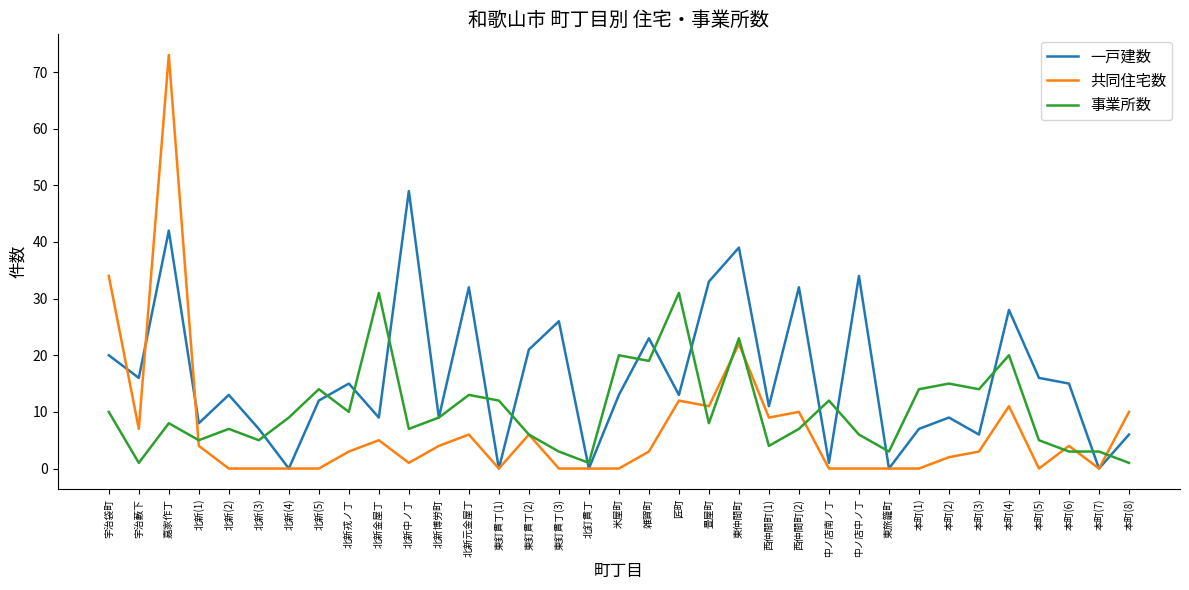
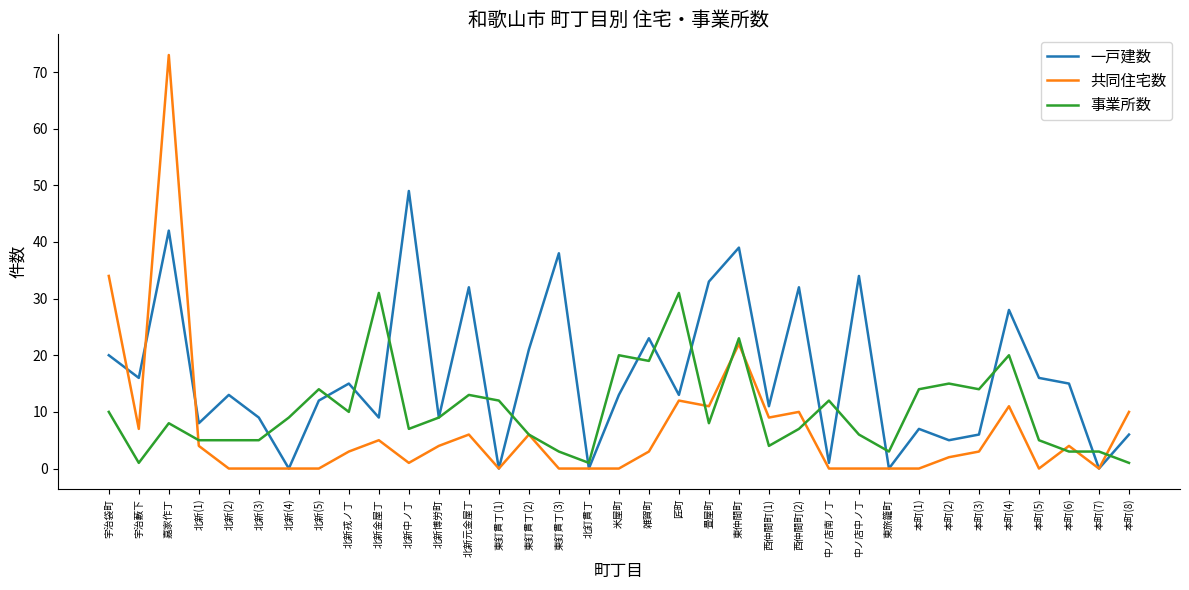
  {
    "一戸建数": {
      "宇治袋町": 20,
      "宇治藪下": 16,
      "嘉家作丁": 42,
      "北新(1)": 8,
      "北新(2)": 13,
-     "北新(3)": 7,
+     "北新(3)": 9,
      "北新(5)": 12,
      "北新戎ノ丁": 15,
      "北新金屋丁": 9,
      "北新中ノ丁": 49,
      "北新元金屋丁": 32,
      "東釘貫丁(2)": 21,
-     "東釘貫丁(3)": 26,
+     "東釘貫丁(3)": 38,
      "米屋町": 13,
      "雑賀町": 23,
      "匠町": 13,
      "畳屋町": 33,
      "東仲間町": 39,
      "西仲間町(1)": 11,
      "西仲間町(2)": 32,
      "中ノ店南ノ丁": 1,
      "中ノ店中ノ丁": 34,
      "本町(1)": 7,
-     "本町(2)": 9,
+     "本町(2)": 5,
      "本町(3)": 6,
      "本町(4)": 28,
      "本町(5)": 16,
      "本町(6)": 15,
      "本町(8)": 6
    },
    "共同住宅数": {
      "宇治袋町": 34,
      "宇治藪下": 7,
      "嘉家作丁": 73,
      "北新(1)": 4,
      "北新(2)": 0,
      "北新(3)": 0,
      "北新(5)": 0,
      "北新戎ノ丁": 3,
      "北新金屋丁": 5,
      "北新中ノ丁": 1,
      "北新博労町": 4,
      "北新元金屋丁": 6,
      "東釘貫丁(3)": 0,
      "米屋町": 0,
      "雑賀町": 3,
      "匠町": 12,
      "畳屋町": 11,
      "東仲間町": 22,
      "西仲間町(1)": 9,
      "西仲間町(2)": 10,
      "中ノ店南ノ丁": 0,
      "中ノ店中ノ丁": 0,
      "本町(1)": 0,
      "本町(2)": 2,
      "本町(3)": 3,
      "本町(4)": 11,
      "本町(5)": 0,
      "本町(6)": 4,
      "本町(8)": 10
    },
    "事業所数": {
      "宇治袋町": 10,
      "宇治藪下": 1,
      "嘉家作丁": 8,
      "北新(1)": 5,
-     "北新(2)": 7,
+     "北新(2)": 5,
      "北新(3)": 5,
      "北新(4)": 9,
      "北新(5)": 14,
      "北新戎ノ丁": 10,
      "北新金屋丁": 31,
      "北新中ノ丁": 7,
      "北新元金屋丁": 13,
      "東釘貫丁(1)": 12,
      "東釘貫丁(3)": 3,
      "北釘貫丁": 1,
      "米屋町": 20,
      "雑賀町": 19,
      "匠町": 31,
      "畳屋町": 8,
      "東仲間町": 23,
      "西仲間町(1)": 4,
      "西仲間町(2)": 7,
      "中ノ店南ノ丁": 12,
      "中ノ店中ノ丁": 6,
      "東旅籠町": 3,
      "本町(1)": 14,
      "本町(2)": 15,
      "本町(3)": 14,
      "本町(4)": 20,
      "本町(5)": 5,
      "本町(6)": 3,
      "本町(7)": 3,
      "本町(8)": 1
    }
  }
